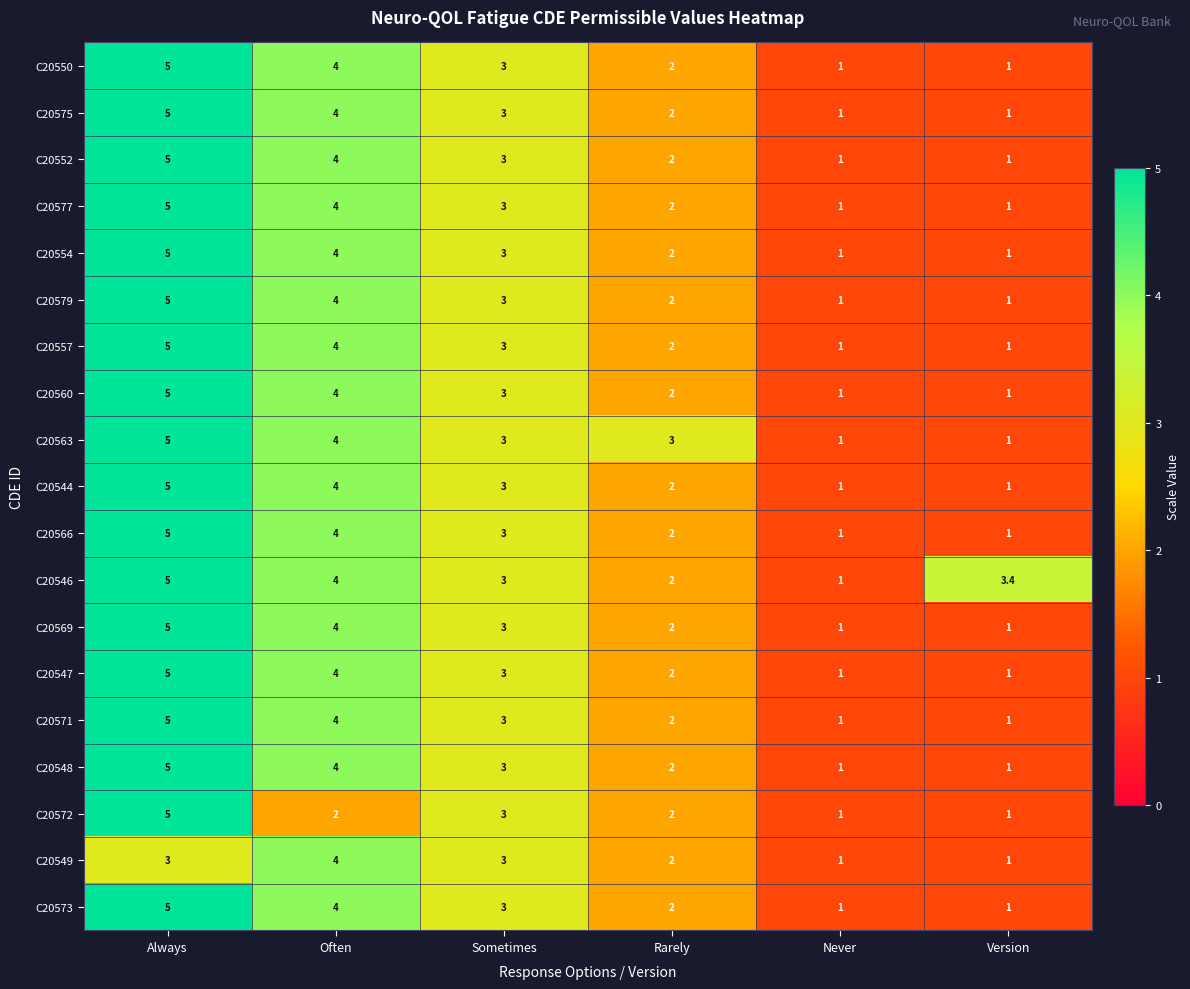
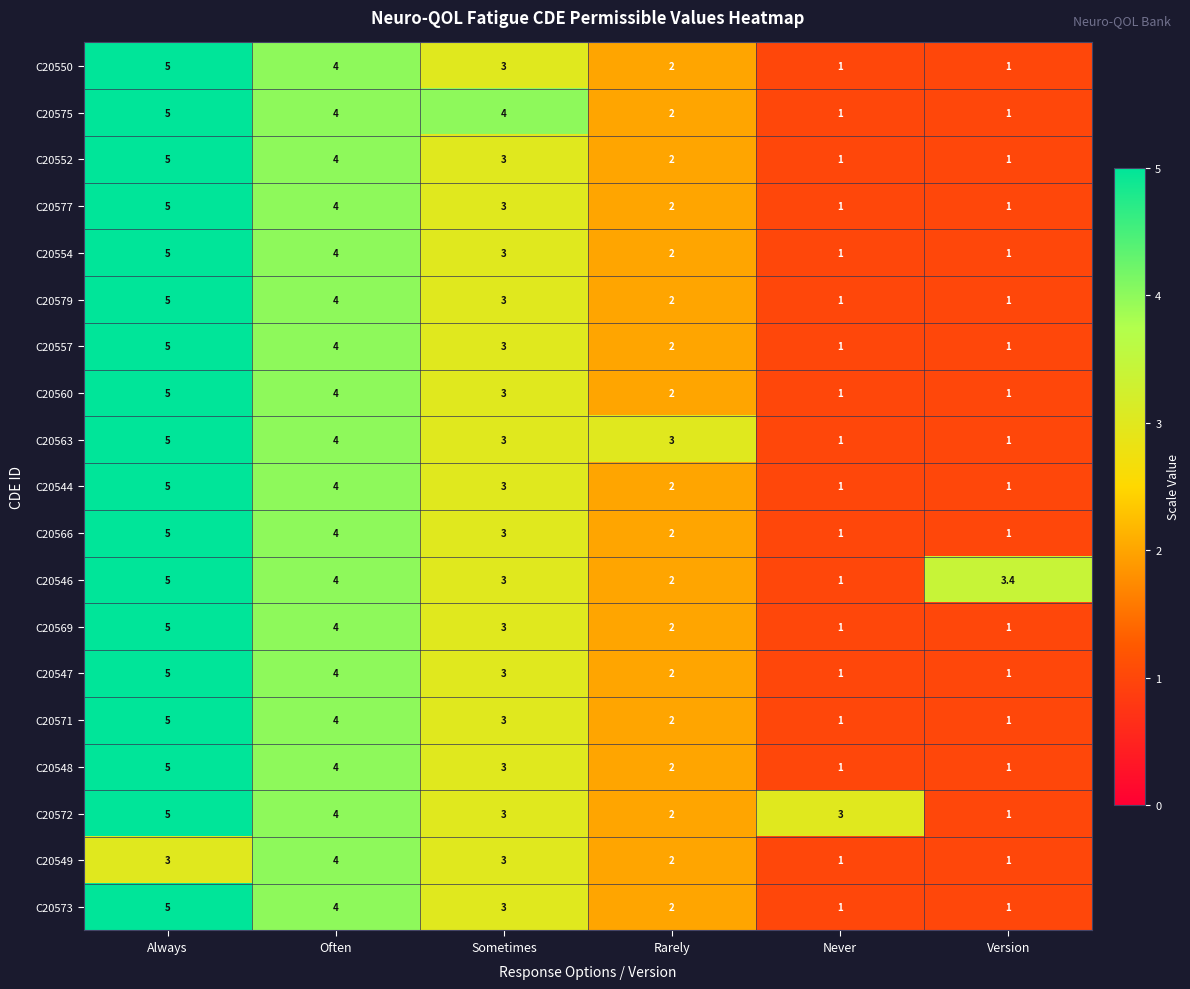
  {
    "C20550": {
      "Always": 5,
      "Often": 4,
      "Sometimes": 3,
      "Rarely": 2,
      "Never": 1,
      "Version": 1
    },
    "C20575": {
      "Always": 5,
      "Often": 4,
-     "Sometimes": 3,
+     "Sometimes": 4,
      "Rarely": 2,
      "Never": 1,
      "Version": 1
    },
    "C20552": {
      "Always": 5,
      "Often": 4,
      "Sometimes": 3,
      "Rarely": 2,
      "Never": 1,
      "Version": 1
    },
    "C20577": {
      "Always": 5,
      "Often": 4,
      "Sometimes": 3,
      "Rarely": 2,
      "Never": 1,
      "Version": 1
    },
    "C20554": {
      "Always": 5,
      "Often": 4,
      "Sometimes": 3,
      "Rarely": 2,
      "Never": 1,
      "Version": 1
    },
    "C20579": {
      "Always": 5,
      "Often": 4,
      "Sometimes": 3,
      "Rarely": 2,
      "Never": 1,
      "Version": 1
    },
    "C20557": {
      "Always": 5,
      "Often": 4,
      "Sometimes": 3,
      "Rarely": 2,
      "Never": 1,
      "Version": 1
    },
    "C20560": {
      "Always": 5,
      "Often": 4,
      "Sometimes": 3,
      "Rarely": 2,
      "Never": 1,
      "Version": 1
    },
    "C20563": {
      "Always": 5,
      "Often": 4,
      "Sometimes": 3,
      "Rarely": 3,
      "Never": 1,
      "Version": 1
    },
    "C20544": {
      "Always": 5,
      "Often": 4,
      "Sometimes": 3,
      "Rarely": 2,
      "Never": 1,
      "Version": 1
    },
    "C20566": {
      "Always": 5,
      "Often": 4,
      "Sometimes": 3,
      "Rarely": 2,
      "Never": 1,
      "Version": 1
    },
    "C20546": {
      "Always": 5,
      "Often": 4,
      "Sometimes": 3,
      "Rarely": 2,
      "Never": 1,
      "Version": 3.4
    },
    "C20569": {
      "Always": 5,
      "Often": 4,
      "Sometimes": 3,
      "Rarely": 2,
      "Never": 1,
      "Version": 1
    },
    "C20547": {
      "Always": 5,
      "Often": 4,
      "Sometimes": 3,
      "Rarely": 2,
      "Never": 1,
      "Version": 1
    },
    "C20571": {
      "Always": 5,
      "Often": 4,
      "Sometimes": 3,
      "Rarely": 2,
      "Never": 1,
      "Version": 1
    },
    "C20548": {
      "Always": 5,
      "Often": 4,
      "Sometimes": 3,
      "Rarely": 2,
      "Never": 1,
      "Version": 1
    },
    "C20572": {
      "Always": 5,
-     "Often": 2,
+     "Often": 4,
      "Sometimes": 3,
      "Rarely": 2,
-     "Never": 1,
+     "Never": 3,
      "Version": 1
    },
    "C20549": {
      "Always": 3,
      "Often": 4,
      "Sometimes": 3,
      "Rarely": 2,
      "Never": 1,
      "Version": 1
    },
    "C20573": {
      "Always": 5,
      "Often": 4,
      "Sometimes": 3,
      "Rarely": 2,
      "Never": 1,
      "Version": 1
    }
  }
